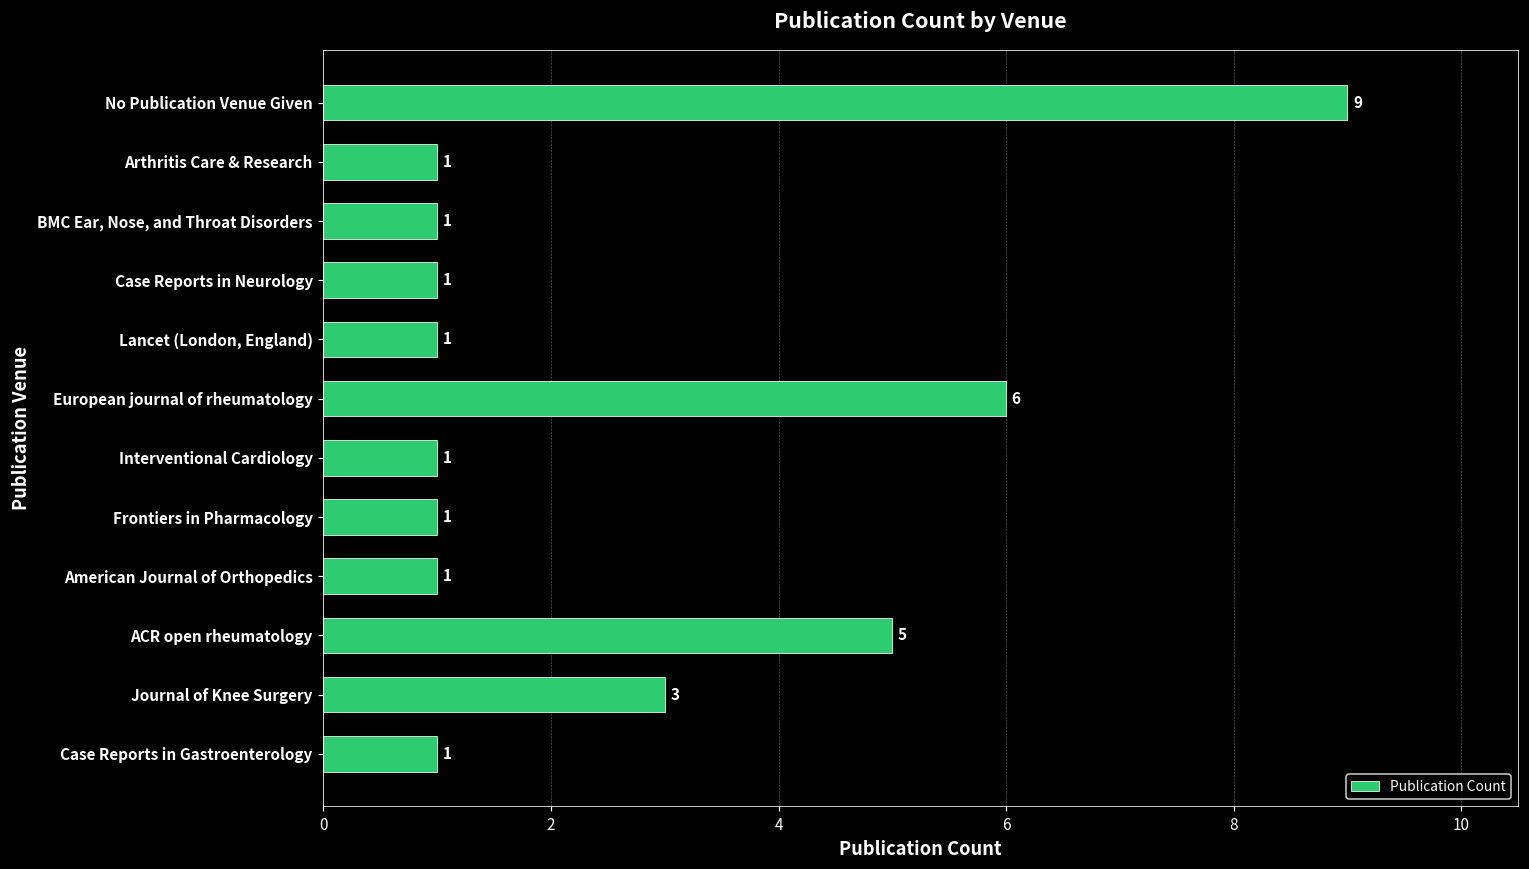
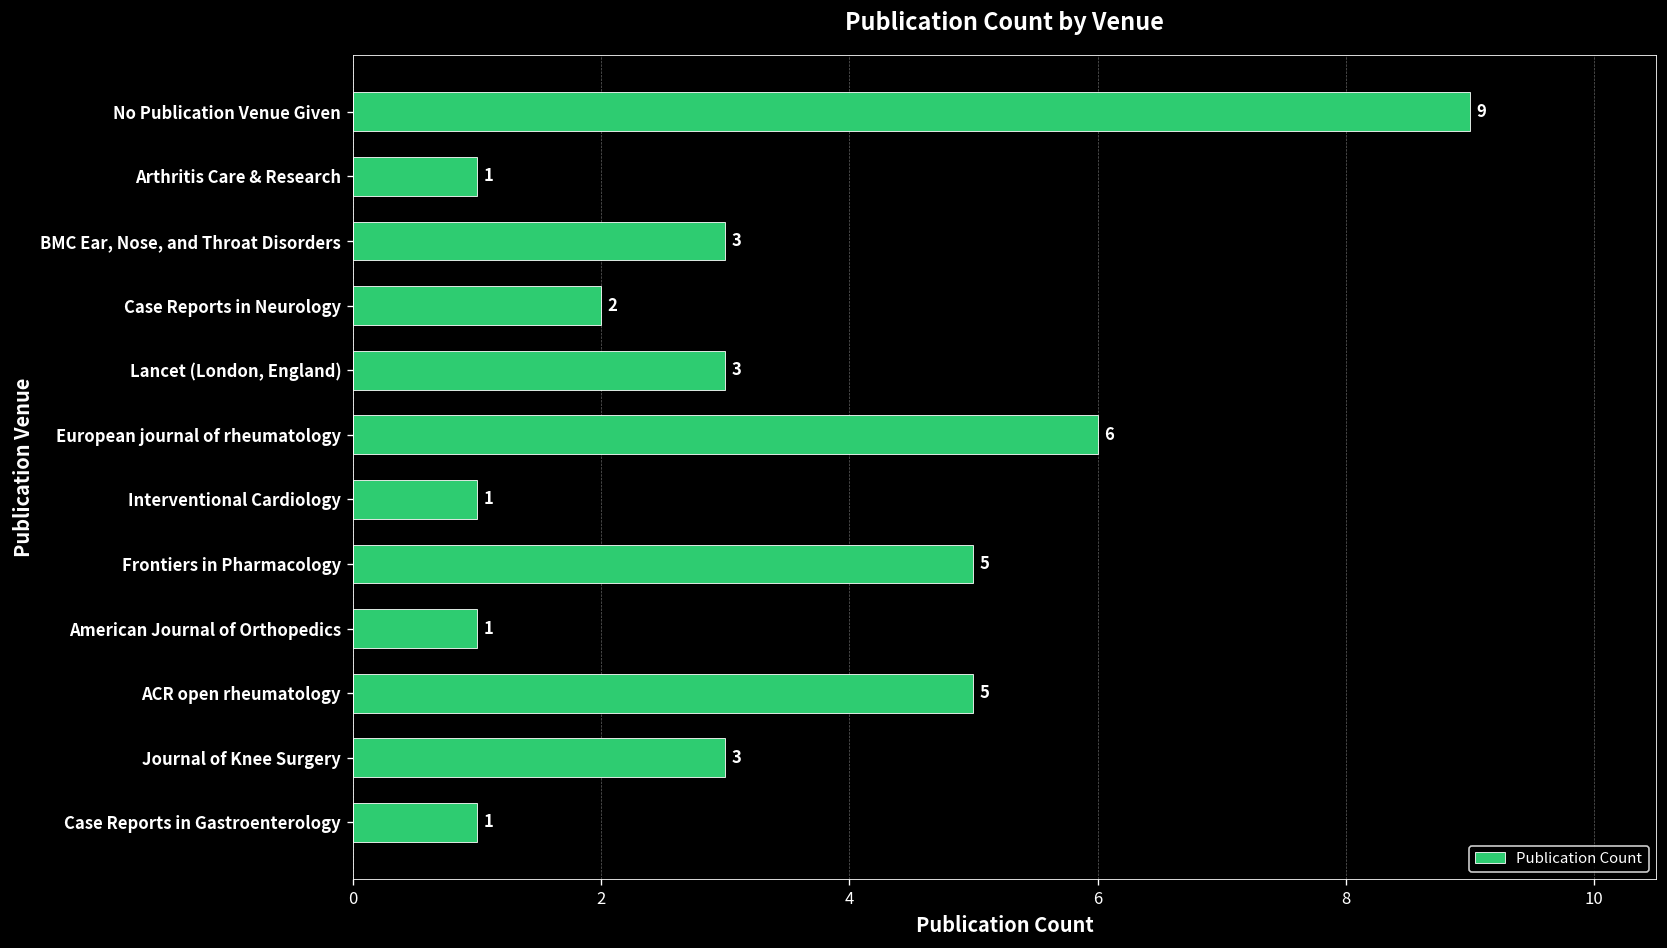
  {
    "No Publication Venue Given": 9,
    "Arthritis Care & Research": 1,
-   "BMC Ear, Nose, and Throat Disorders": 1,
-   "Case Reports in Neurology": 1,
-   "Lancet (London, England)": 1,
+   "BMC Ear, Nose, and Throat Disorders": 3,
+   "Case Reports in Neurology": 2,
+   "Lancet (London, England)": 3,
    "European journal of rheumatology": 6,
    "Interventional Cardiology": 1,
-   "Frontiers in Pharmacology": 1,
+   "Frontiers in Pharmacology": 5,
    "American Journal of Orthopedics": 1,
    "ACR open rheumatology": 5,
    "Journal of Knee Surgery": 3,
    "Case Reports in Gastroenterology": 1
  }
